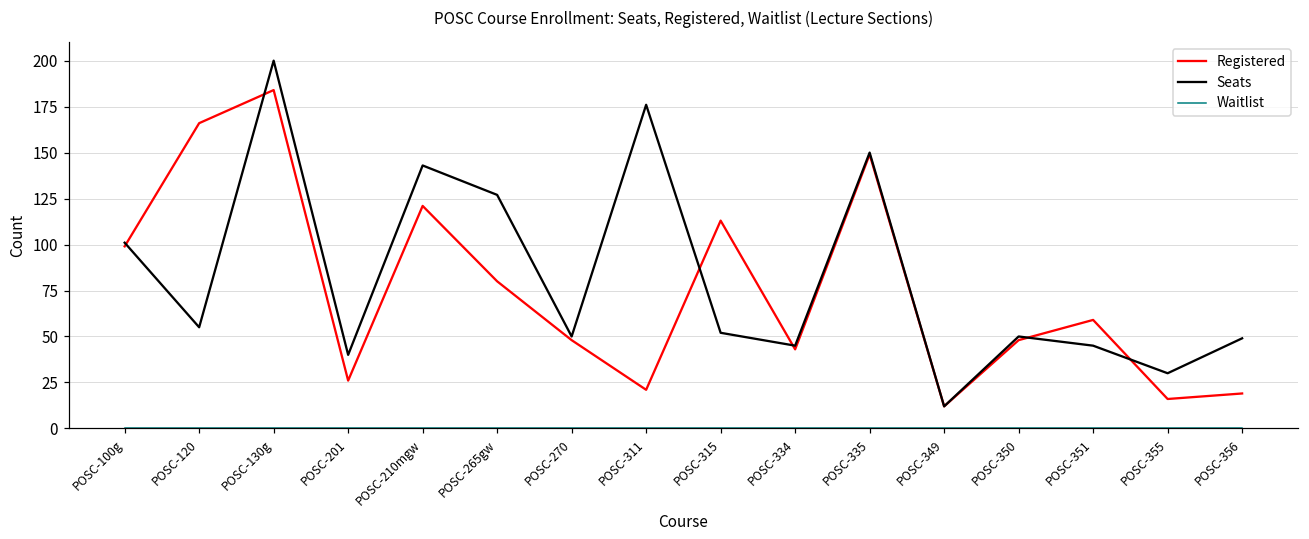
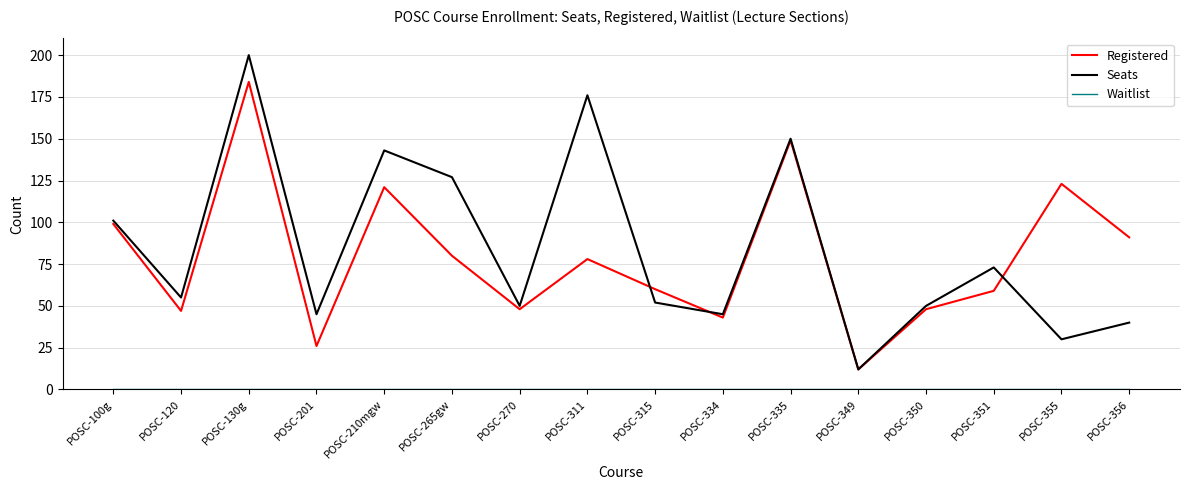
  {
    "Registered": {
      "POSC-100g": 99,
-     "POSC-120": 166,
+     "POSC-120": 47,
      "POSC-130g": 184,
      "POSC-201": 26,
      "POSC-210mgw": 121,
      "POSC-265gw": 80,
      "POSC-270": 48,
-     "POSC-311": 21,
-     "POSC-315": 113,
+     "POSC-311": 78,
+     "POSC-315": 60,
      "POSC-334": 43,
      "POSC-350": 48,
      "POSC-351": 59,
-     "POSC-355": 16,
-     "POSC-356": 19
+     "POSC-355": 123,
+     "POSC-356": 91
    },
    "Seats": {
      "POSC-100g": 101,
      "POSC-120": 55,
      "POSC-130g": 200,
-     "POSC-201": 40,
+     "POSC-201": 45,
      "POSC-210mgw": 143,
      "POSC-265gw": 127,
      "POSC-270": 50,
      "POSC-311": 176,
      "POSC-315": 52,
      "POSC-334": 45,
      "POSC-350": 50,
-     "POSC-351": 45,
+     "POSC-351": 73,
      "POSC-355": 30,
-     "POSC-356": 49
+     "POSC-356": 40
    },
    "Waitlist": {
      "POSC-100g": 0,
      "POSC-120": 0,
      "POSC-130g": 0,
      "POSC-201": 0,
      "POSC-210mgw": 0,
      "POSC-265gw": 0,
      "POSC-270": 0,
      "POSC-311": 0,
      "POSC-315": 0,
      "POSC-334": 0,
      "POSC-335": 0,
      "POSC-349": 0,
      "POSC-350": 0,
      "POSC-351": 0,
      "POSC-355": 0,
      "POSC-356": 0
    }
  }
